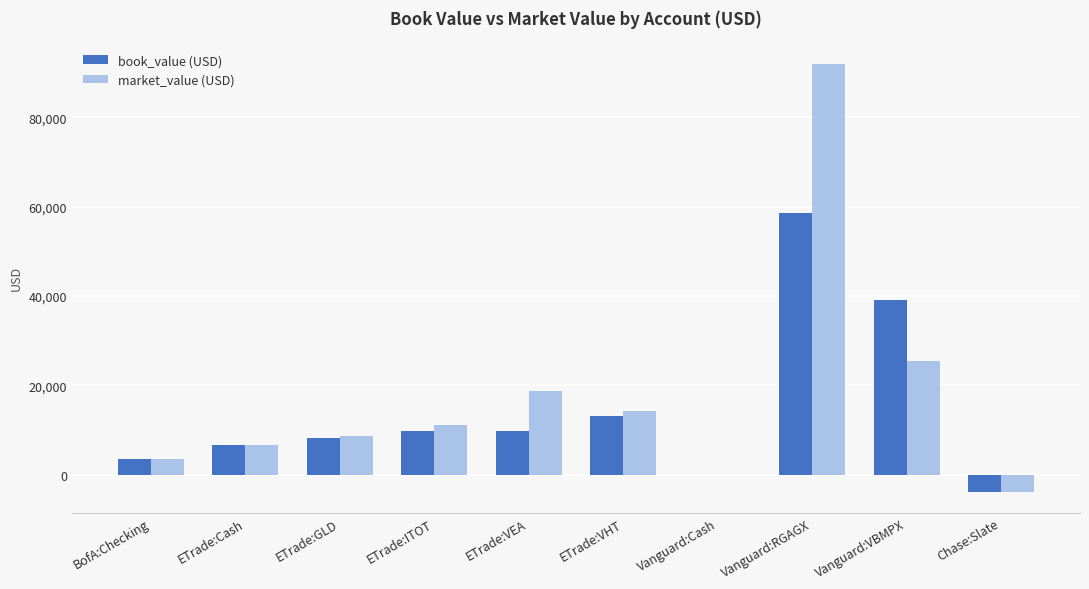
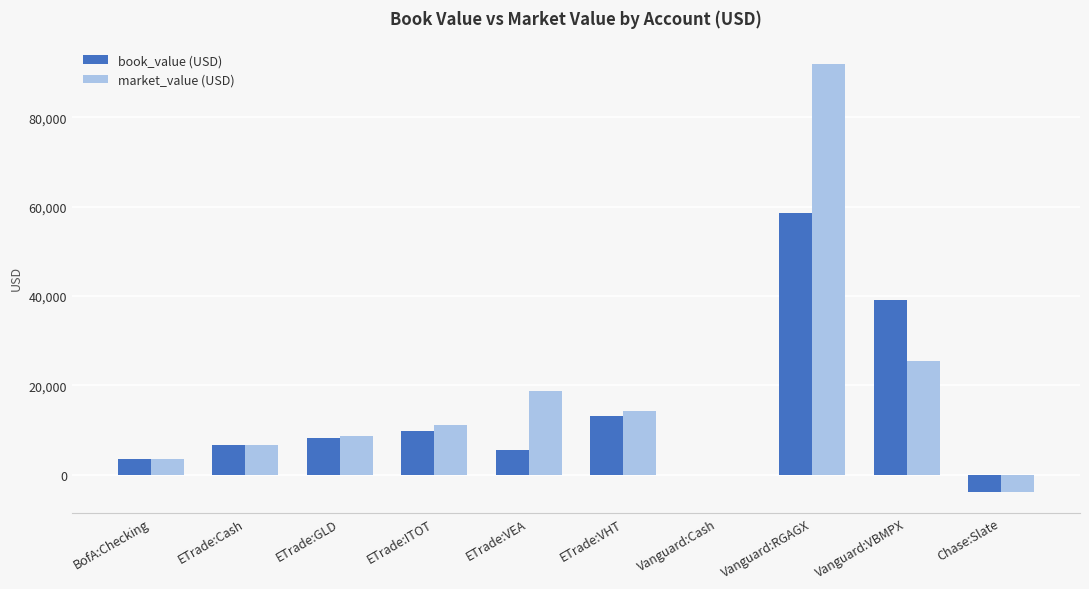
  {
    "book_value (USD)": {
      "BofA:Checking": "4,000",
      "ETrade:Cash": "7,000",
      "ETrade:GLD": "8,000",
      "ETrade:ITOT": "10,000",
-     "ETrade:VEA": "10,000",
+     "ETrade:VEA": "6,000",
      "ETrade:VHT": "13,000",
      "Vanguard:RGAGX": "59,000",
      "Vanguard:VBMPX": "39,000",
      "Chase:Slate": "-4,000"
    },
    "market_value (USD)": {
      "BofA:Checking": "4,000",
      "ETrade:Cash": "7,000",
      "ETrade:GLD": "9,000",
      "ETrade:ITOT": "11,000",
      "ETrade:VEA": "19,000",
      "ETrade:VHT": "14,000",
      "Vanguard:RGAGX": "92,000",
      "Vanguard:VBMPX": "25,000",
      "Chase:Slate": "-4,000"
    }
  }
